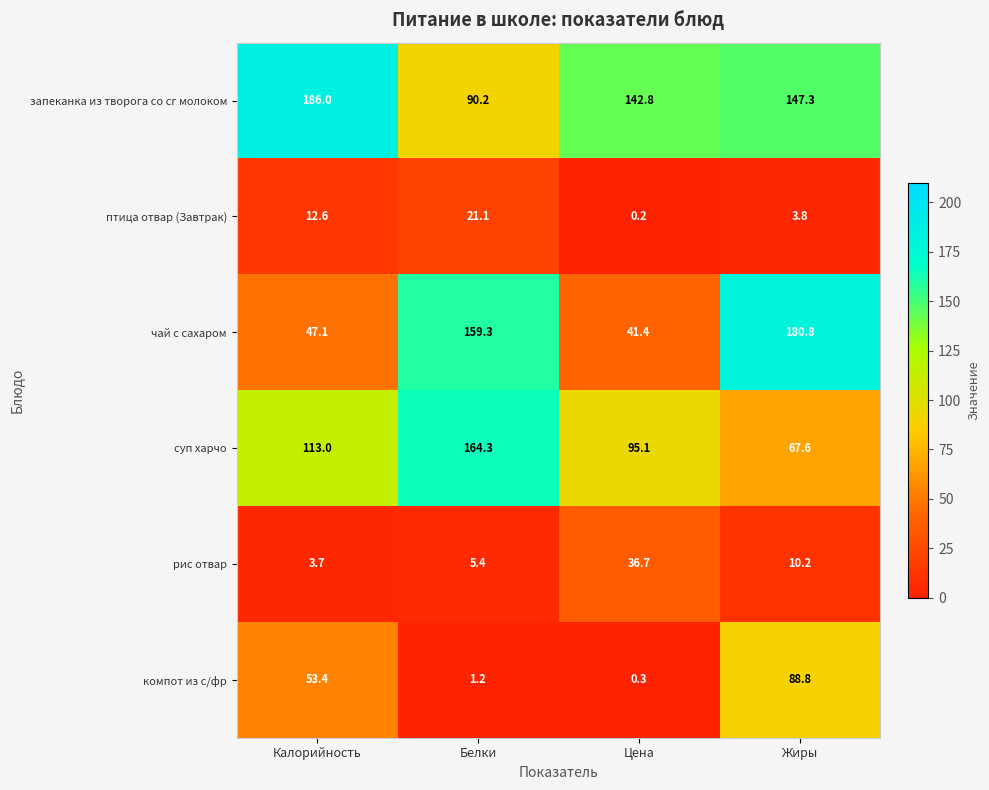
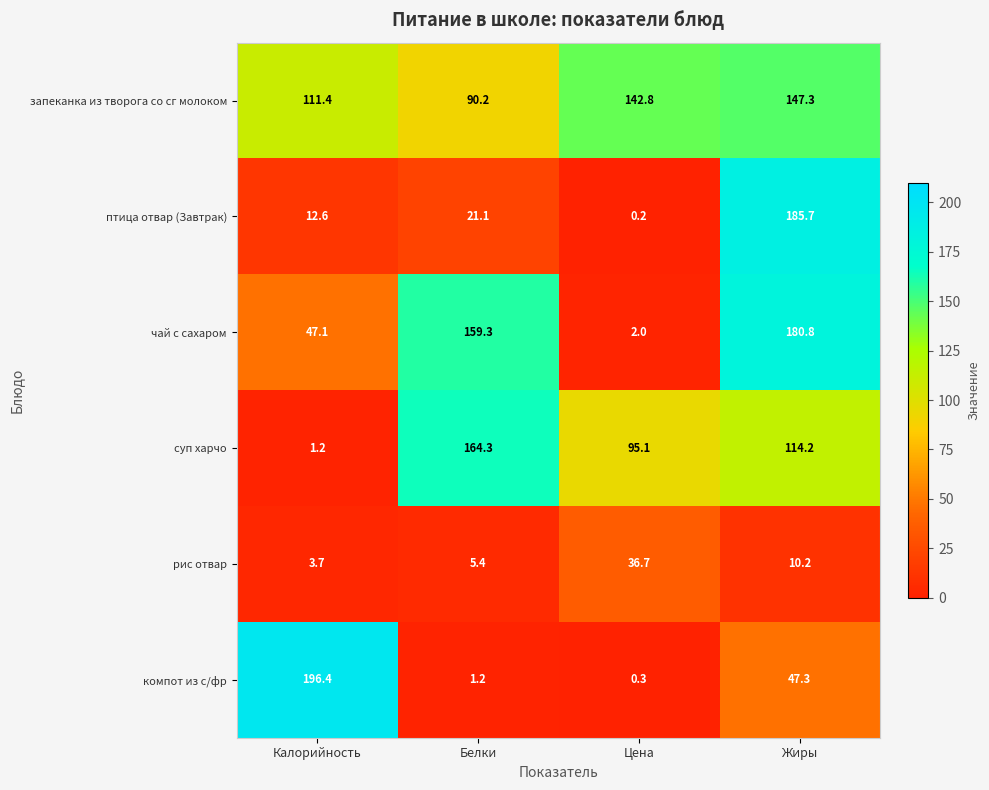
  {
    "запеканка из творога со сг молоком": {
-     "Калорийность": 186.0,
+     "Калорийность": 111.4,
      "Белки": 90.2,
      "Цена": 142.8,
      "Жиры": 147.3
    },
    "птица отвар (Завтрак)": {
      "Калорийность": 12.6,
      "Белки": 21.1,
      "Цена": 0.2,
-     "Жиры": 3.8
+     "Жиры": 185.7
    },
    "чай с сахаром": {
      "Калорийность": 47.1,
      "Белки": 159.3,
-     "Цена": 41.4,
+     "Цена": 2.0,
      "Жиры": 180.8
    },
    "суп харчо": {
-     "Калорийность": 113.0,
+     "Калорийность": 1.2,
      "Белки": 164.3,
      "Цена": 95.1,
-     "Жиры": 67.6
+     "Жиры": 114.2
    },
    "рис отвар": {
      "Калорийность": 3.7,
      "Белки": 5.4,
      "Цена": 36.7,
      "Жиры": 10.2
    },
    "компот из с/фр": {
-     "Калорийность": 53.4,
+     "Калорийность": 196.4,
      "Белки": 1.2,
      "Цена": 0.3,
-     "Жиры": 88.8
+     "Жиры": 47.3
    }
  }
